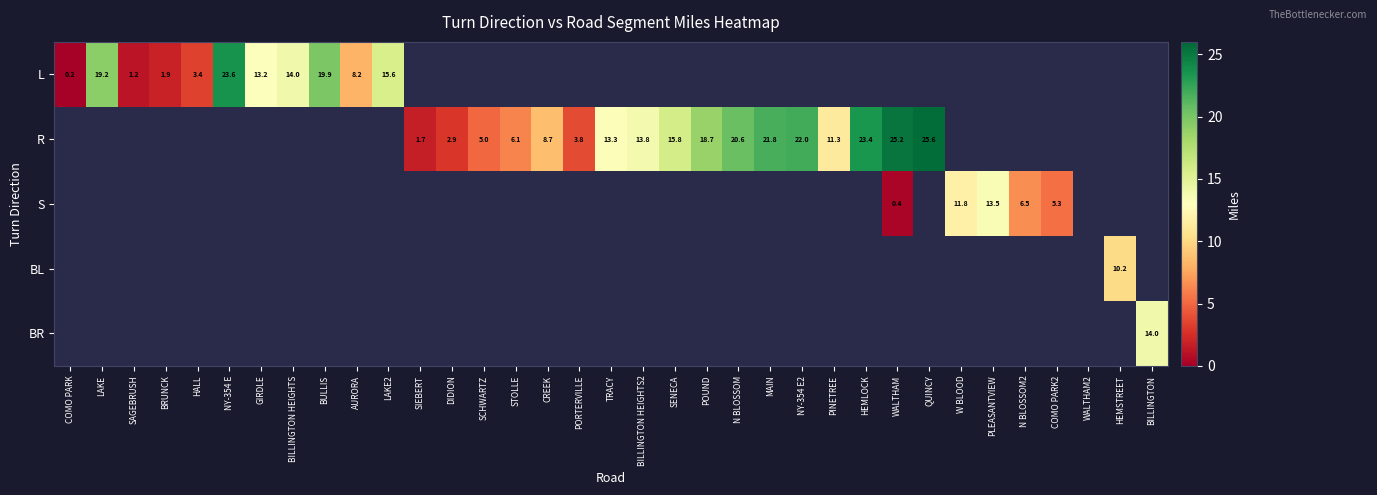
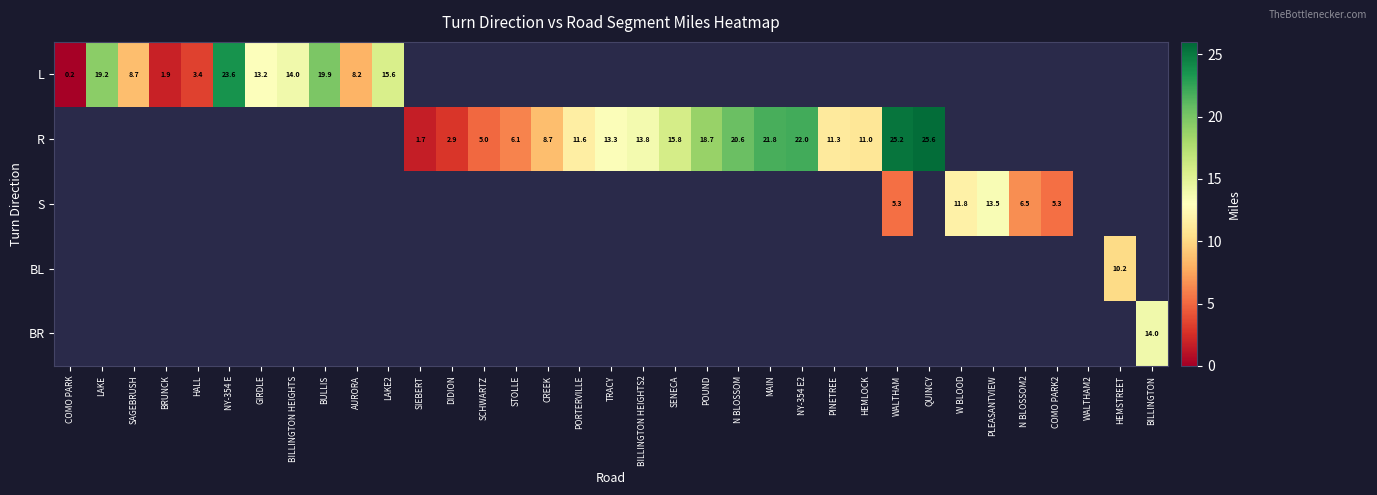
  {
    "L": {
      "COMO PARK": 0.2,
      "LAKE": 19.2,
-     "SAGEBRUSH": 1.2,
+     "SAGEBRUSH": 8.7,
      "BRUNCK": 1.9,
      "HALL": 3.4,
      "NY-354 E": 23.6,
      "GIRDLE": 13.2,
      "BILLINGTON HEIGHTS": 14.0,
      "BULLIS": 19.9,
      "AURORA": 8.2,
      "LAKE2": 15.6
    },
    "R": {
      "SIEBERT": 1.7,
      "DIDION": 2.9,
      "SCHWARTZ": 5.0,
      "STOLLE": 6.1,
      "CREEK": 8.7,
-     "PORTERVILLE": 3.8,
+     "PORTERVILLE": 11.6,
      "TRACY": 13.3,
      "BILLINGTON HEIGHTS2": 13.8,
      "SENECA": 15.8,
      "POUND": 18.7,
      "N BLOSSOM": 20.6,
      "MAIN": 21.8,
      "NY-354 E2": 22.0,
      "PINETREE": 11.3,
-     "HEMLOCK": 23.4,
+     "HEMLOCK": 11.0,
      "WALTHAM": 25.2,
      "QUINCY": 25.6
    },
    "S": {
-     "WALTHAM": 0.4,
+     "WALTHAM": 5.3,
      "W BLOOD": 11.8,
      "PLEASANTVIEW": 13.5,
      "N BLOSSOM2": 6.5,
      "COMO PARK2": 5.3
    },
    "BL": {
      "HEMSTREET": 10.2
    },
    "BR": {
      "BILLINGTON": 14.0
    }
  }
